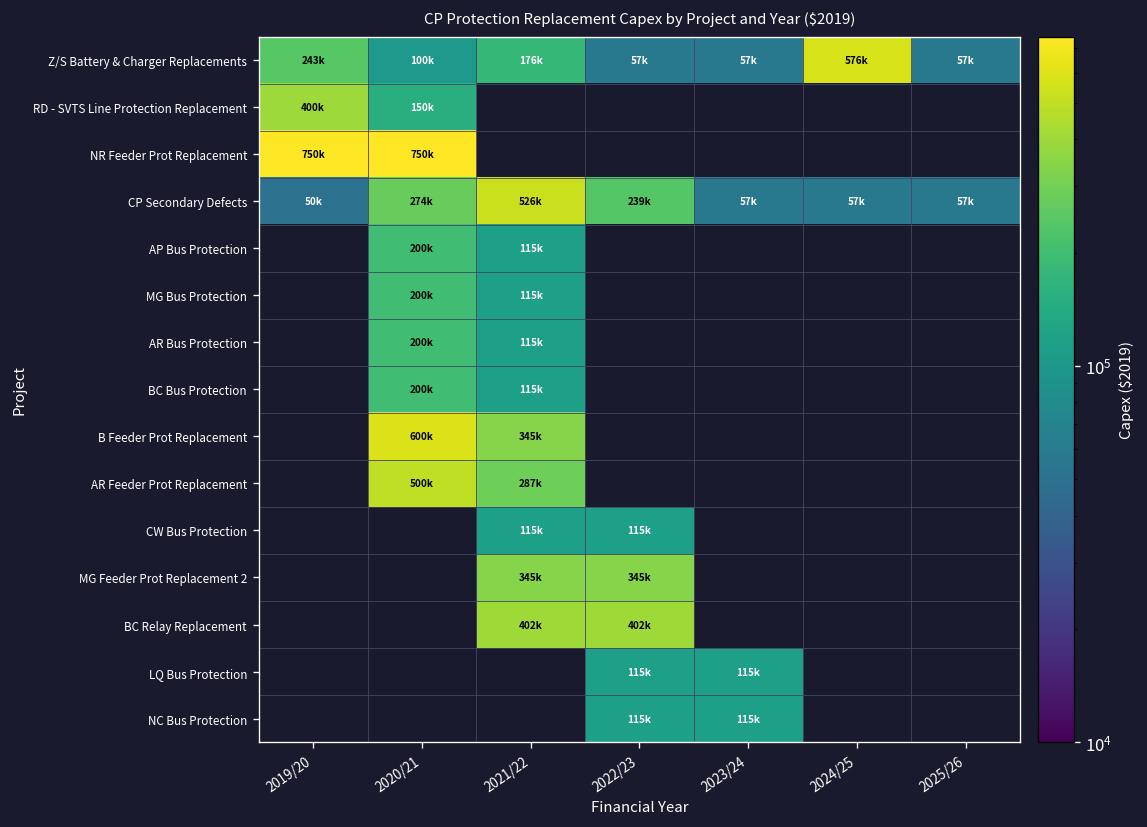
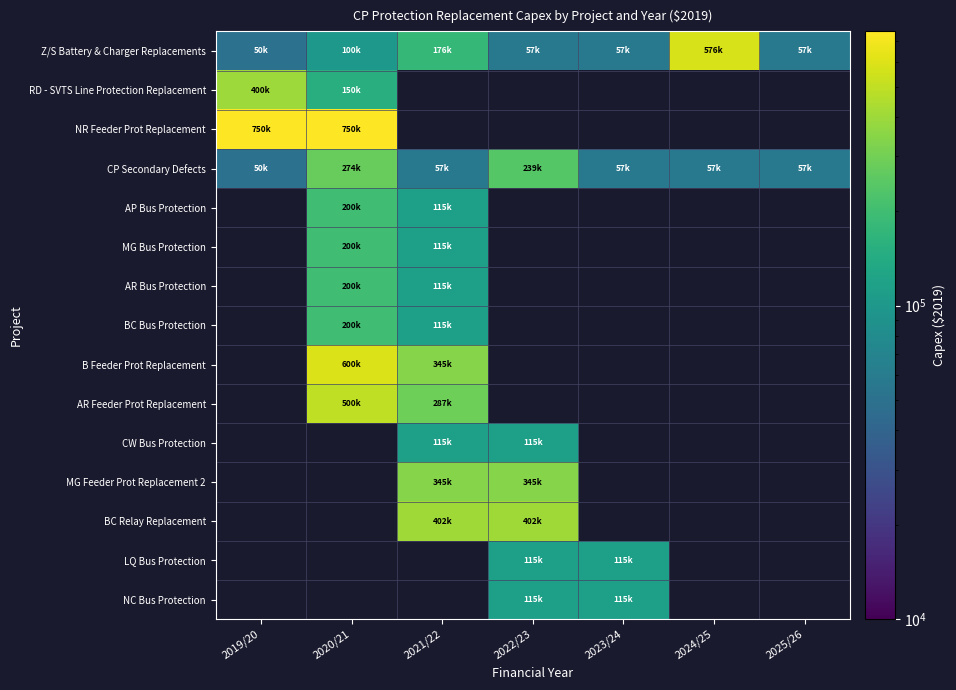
  {
    "Z/S Battery & Charger Replacements": {
-     "2019/20": "243k",
+     "2019/20": "50k",
      "2020/21": "100k",
      "2021/22": "176k",
      "2022/23": "57k",
      "2023/24": "57k",
      "2024/25": "576k",
      "2025/26": "57k"
    },
    "RD - SVTS Line Protection Replacement": {
      "2019/20": "400k",
      "2020/21": "150k"
    },
    "NR Feeder Prot Replacement": {
      "2019/20": "750k",
      "2020/21": "750k"
    },
    "CP Secondary Defects": {
      "2019/20": "50k",
      "2020/21": "274k",
-     "2021/22": "526k",
+     "2021/22": "57k",
      "2022/23": "239k",
      "2023/24": "57k",
      "2024/25": "57k",
      "2025/26": "57k"
    },
    "AP Bus Protection": {
      "2020/21": "200k",
      "2021/22": "115k"
    },
    "MG Bus Protection": {
      "2020/21": "200k",
      "2021/22": "115k"
    },
    "AR Bus Protection": {
      "2020/21": "200k",
      "2021/22": "115k"
    },
    "BC Bus Protection": {
      "2020/21": "200k",
      "2021/22": "115k"
    },
    "B Feeder Prot Replacement": {
      "2020/21": "600k",
      "2021/22": "345k"
    },
    "AR Feeder Prot Replacement": {
      "2020/21": "500k",
      "2021/22": "287k"
    },
    "CW Bus Protection": {
      "2021/22": "115k",
      "2022/23": "115k"
    },
    "MG Feeder Prot Replacement 2": {
      "2021/22": "345k",
      "2022/23": "345k"
    },
    "BC Relay Replacement": {
      "2021/22": "402k",
      "2022/23": "402k"
    },
    "LQ Bus Protection": {
      "2022/23": "115k",
      "2023/24": "115k"
    },
    "NC Bus Protection": {
      "2022/23": "115k",
      "2023/24": "115k"
    }
  }
